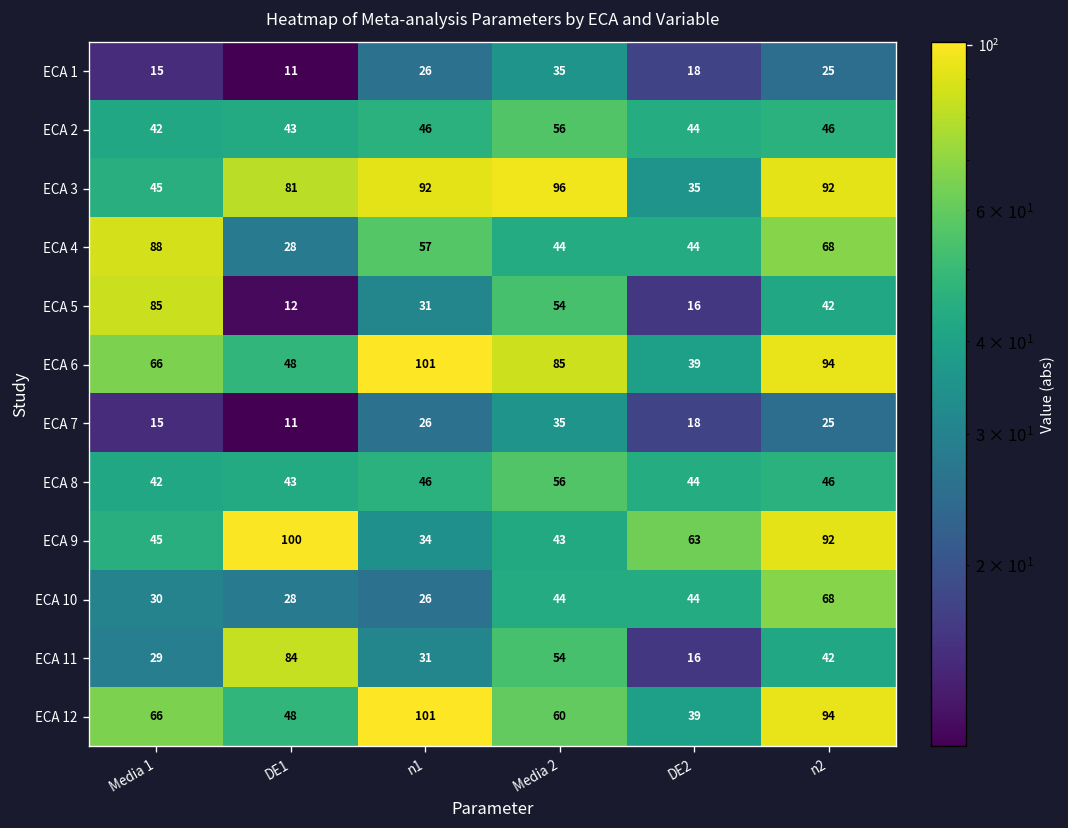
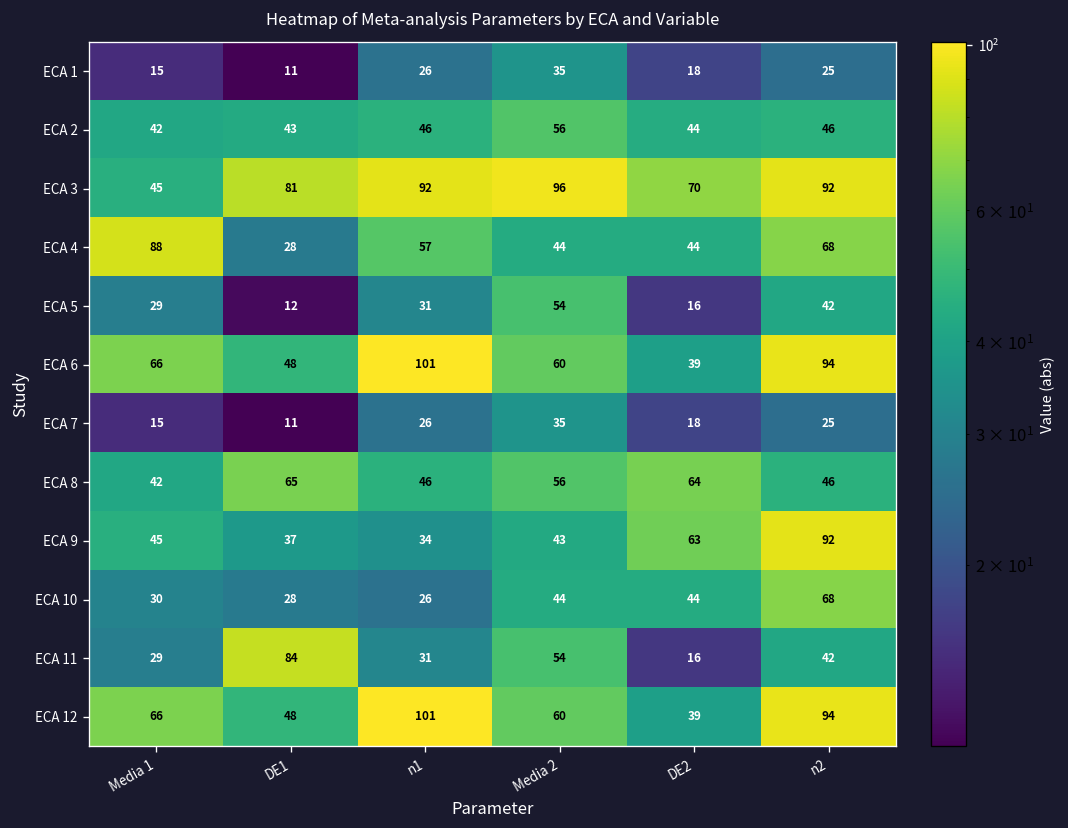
  {
    "ECA 1": {
      "Media 1": 15,
      "DE1": 11,
      "n1": 26,
      "Media 2": 35,
      "DE2": 18,
      "n2": 25
    },
    "ECA 2": {
      "Media 1": 42,
      "DE1": 43,
      "n1": 46,
      "Media 2": 56,
      "DE2": 44,
      "n2": 46
    },
    "ECA 3": {
      "Media 1": 45,
      "DE1": 81,
      "n1": 92,
      "Media 2": 96,
-     "DE2": 35,
+     "DE2": 70,
      "n2": 92
    },
    "ECA 4": {
      "Media 1": 88,
      "DE1": 28,
      "n1": 57,
      "Media 2": 44,
      "DE2": 44,
      "n2": 68
    },
    "ECA 5": {
-     "Media 1": 85,
+     "Media 1": 29,
      "DE1": 12,
      "n1": 31,
      "Media 2": 54,
      "DE2": 16,
      "n2": 42
    },
    "ECA 6": {
      "Media 1": 66,
      "DE1": 48,
      "n1": 101,
-     "Media 2": 85,
+     "Media 2": 60,
      "DE2": 39,
      "n2": 94
    },
    "ECA 7": {
      "Media 1": 15,
      "DE1": 11,
      "n1": 26,
      "Media 2": 35,
      "DE2": 18,
      "n2": 25
    },
    "ECA 8": {
      "Media 1": 42,
-     "DE1": 43,
+     "DE1": 65,
      "n1": 46,
      "Media 2": 56,
-     "DE2": 44,
+     "DE2": 64,
      "n2": 46
    },
    "ECA 9": {
      "Media 1": 45,
-     "DE1": 100,
+     "DE1": 37,
      "n1": 34,
      "Media 2": 43,
      "DE2": 63,
      "n2": 92
    },
    "ECA 10": {
      "Media 1": 30,
      "DE1": 28,
      "n1": 26,
      "Media 2": 44,
      "DE2": 44,
      "n2": 68
    },
    "ECA 11": {
      "Media 1": 29,
      "DE1": 84,
      "n1": 31,
      "Media 2": 54,
      "DE2": 16,
      "n2": 42
    },
    "ECA 12": {
      "Media 1": 66,
      "DE1": 48,
      "n1": 101,
      "Media 2": 60,
      "DE2": 39,
      "n2": 94
    }
  }
